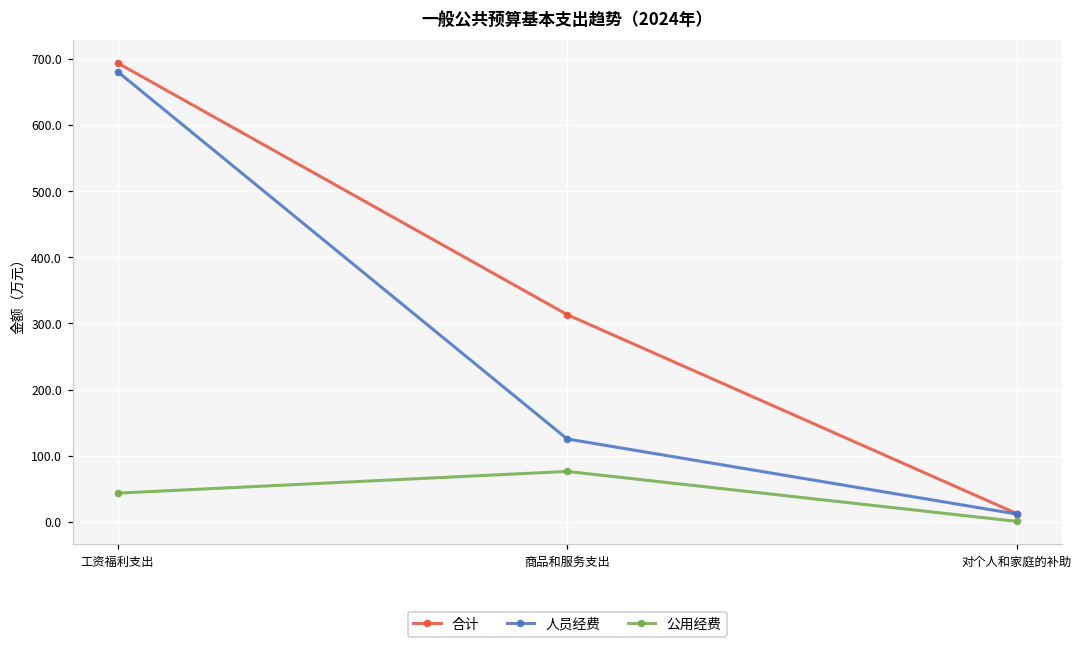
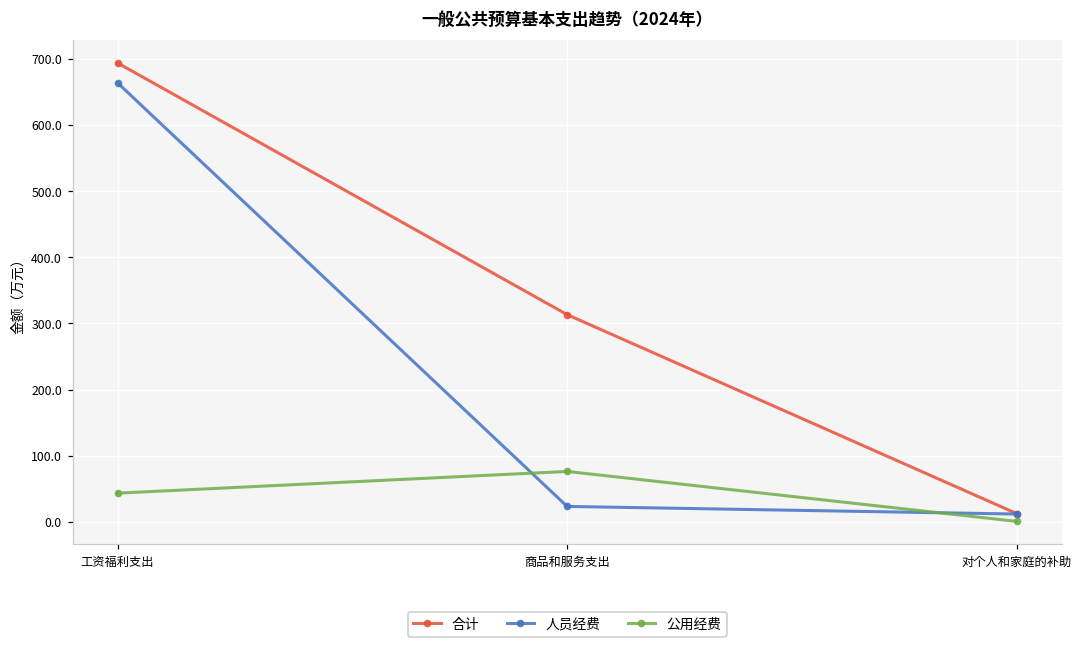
  {
    "合计": {
      "工资福利支出": 690,
      "商品和服务支出": 310
    },
    "人员经费": {
-     "工资福利支出": 680,
-     "商品和服务支出": 130
+     "工资福利支出": 660,
+     "商品和服务支出": 20
    },
    "公用经费": {
      "工资福利支出": 40,
      "商品和服务支出": 80,
      "对个人和家庭的补助": 0
    }
  }
